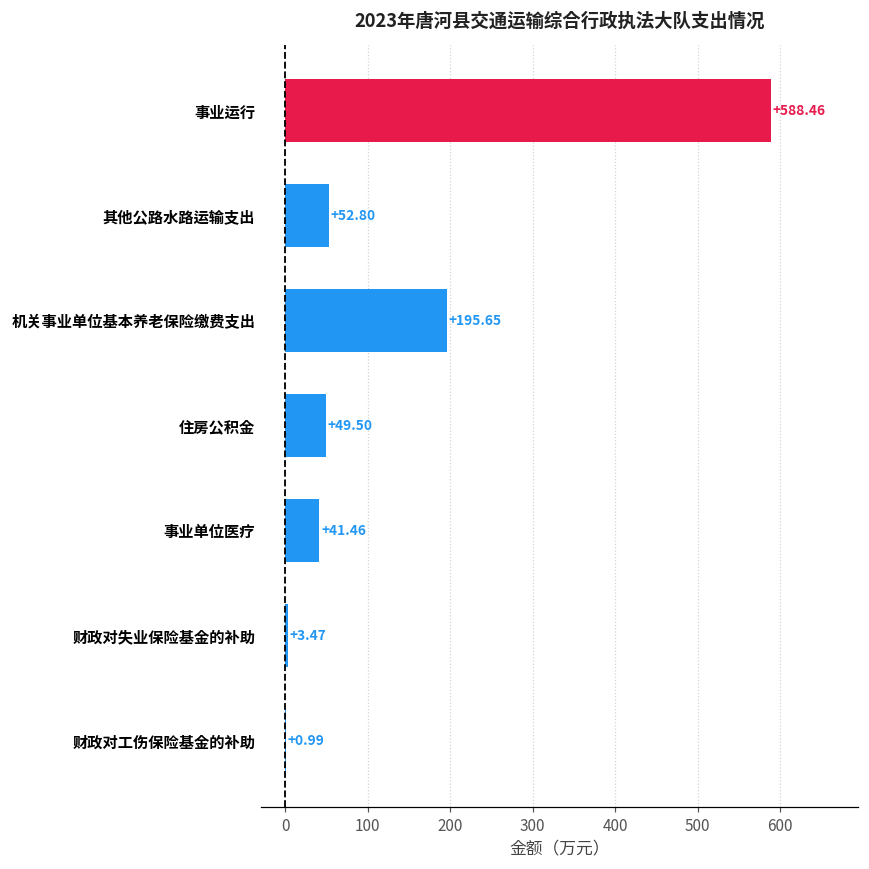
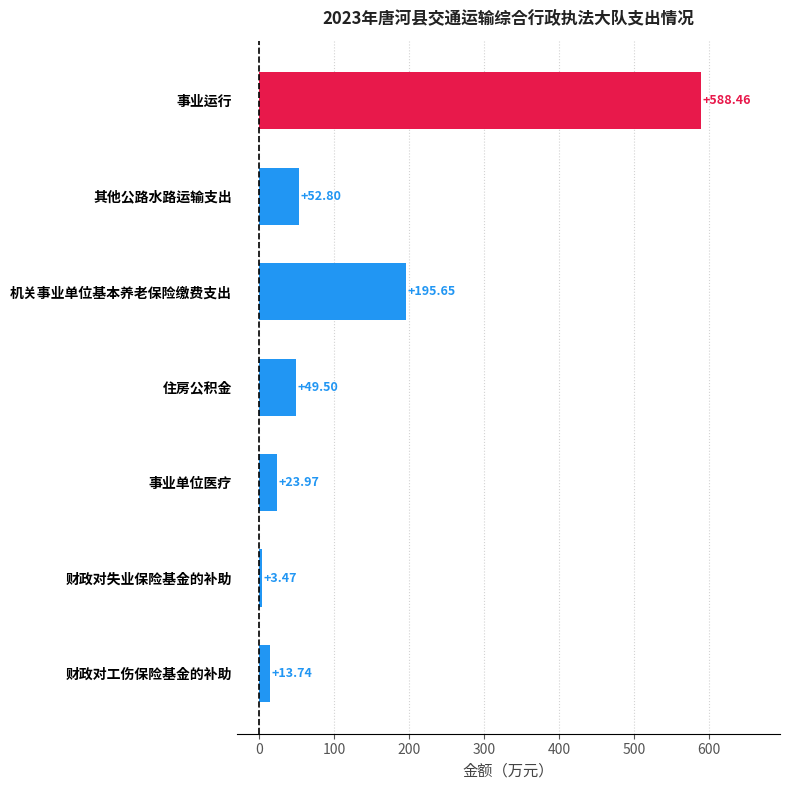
  {
    "事业运行": "+588.46",
    "其他公路水路运输支出": "+52.80",
    "机关事业单位基本养老保险缴费支出": "+195.65",
    "住房公积金": "+49.50",
-   "事业单位医疗": "+41.46",
+   "事业单位医疗": "+23.97",
    "财政对失业保险基金的补助": "+3.47",
-   "财政对工伤保险基金的补助": "+0.99"
+   "财政对工伤保险基金的补助": "+13.74"
  }
